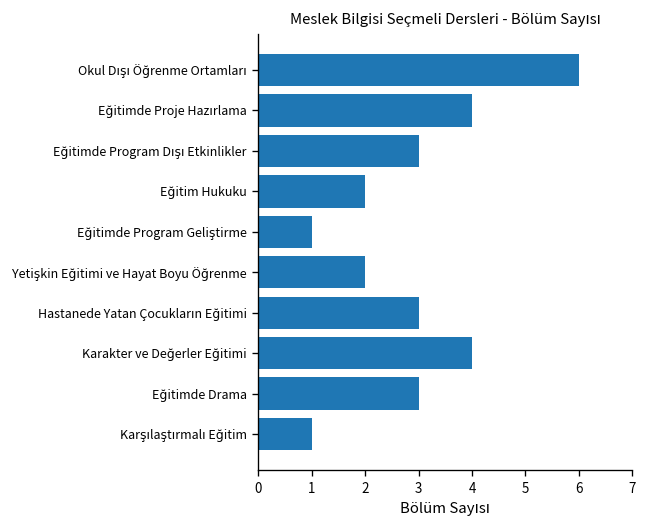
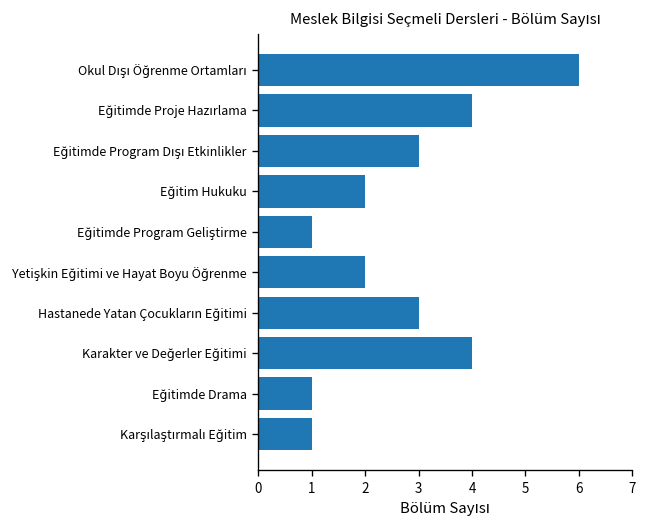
  {
    "Okul Dışı Öğrenme Ortamları": 6,
    "Eğitimde Proje Hazırlama": 4,
    "Eğitimde Program Dışı Etkinlikler": 3,
    "Eğitim Hukuku": 2,
    "Eğitimde Program Geliştirme": 1,
    "Yetişkin Eğitimi ve Hayat Boyu Öğrenme": 2,
    "Hastanede Yatan Çocukların Eğitimi": 3,
    "Karakter ve Değerler Eğitimi": 4,
-   "Eğitimde Drama": 3,
+   "Eğitimde Drama": 1,
    "Karşılaştırmalı Eğitim": 1
  }
